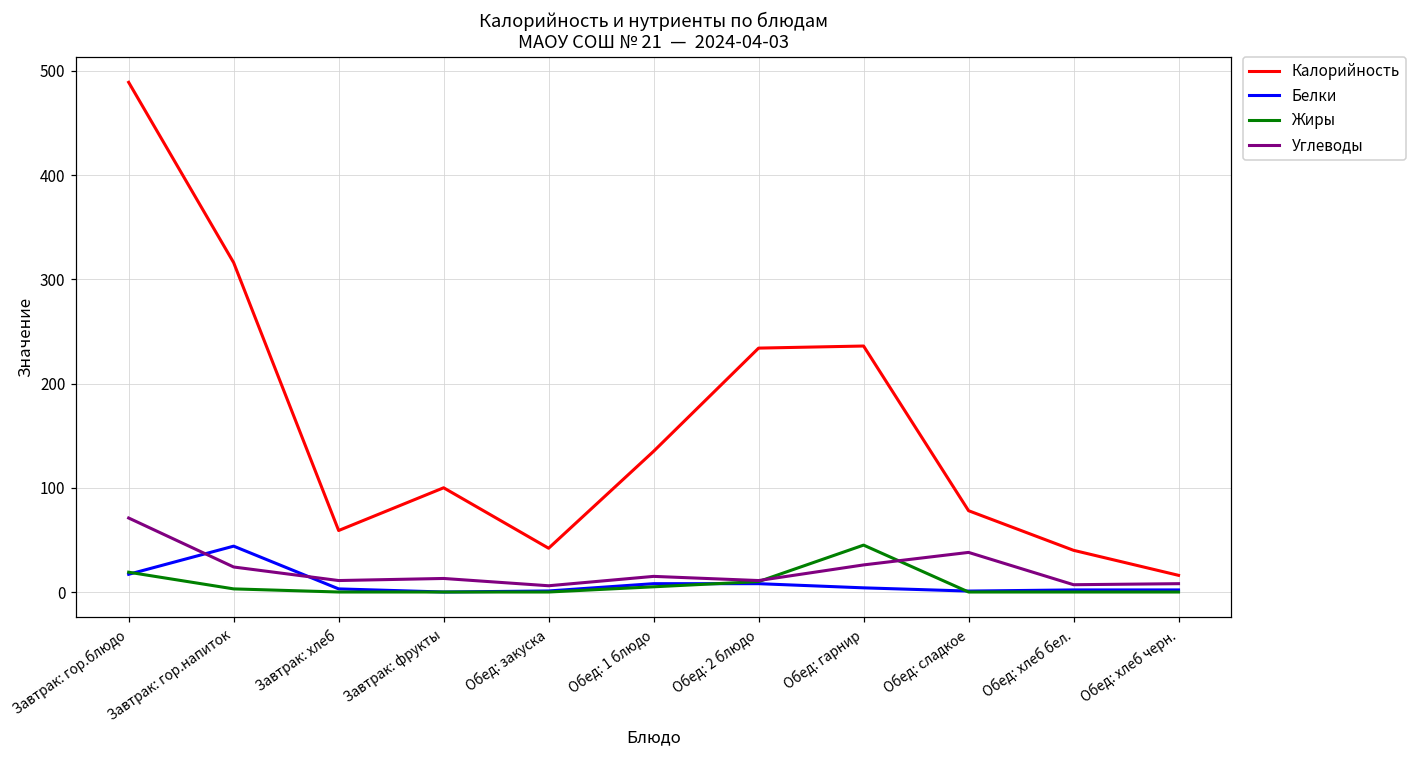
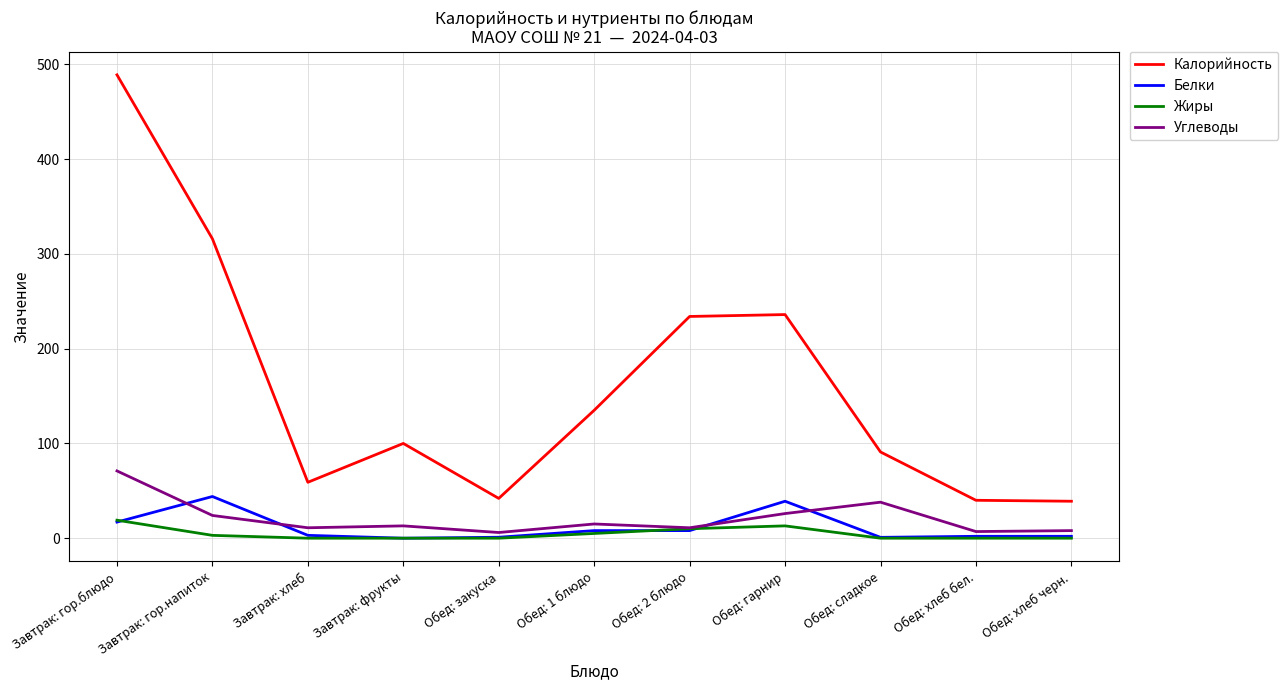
  {
    "Калорийность": {
      "Завтрак: гор.блюдо": 490,
      "Завтрак: гор.напиток": 320,
      "Завтрак: хлеб": 60,
      "Завтрак: фрукты": 100,
      "Обед: закуска": 40,
      "Обед: 1 блюдо": 140,
      "Обед: 2 блюдо": 230,
      "Обед: гарнир": 240,
-     "Обед: сладкое": 80,
+     "Обед: сладкое": 90,
      "Обед: хлеб бел.": 40,
-     "Обед: хлеб черн.": 20
+     "Обед: хлеб черн.": 40
    },
    "Белки": {
      "Завтрак: гор.напиток": 40,
      "Завтрак: хлеб": 0,
      "Обед: 1 блюдо": 10,
-     "Обед: гарнир": 0
+     "Обед: гарнир": 40
    },
    "Жиры": {
      "Завтрак: гор.напиток": 0,
      "Завтрак: хлеб": 0,
      "Обед: 1 блюдо": 10,
-     "Обед: гарнир": 50
+     "Обед: гарнир": 10
    },
    "Углеводы": {
      "Завтрак: гор.блюдо": 70,
      "Завтрак: гор.напиток": 20,
      "Завтрак: хлеб": 10,
      "Завтрак: фрукты": 10,
      "Обед: закуска": 10,
      "Обед: 1 блюдо": 20,
      "Обед: гарнир": 30,
      "Обед: сладкое": 40,
      "Обед: хлеб бел.": 10,
      "Обед: хлеб черн.": 10
    }
  }
